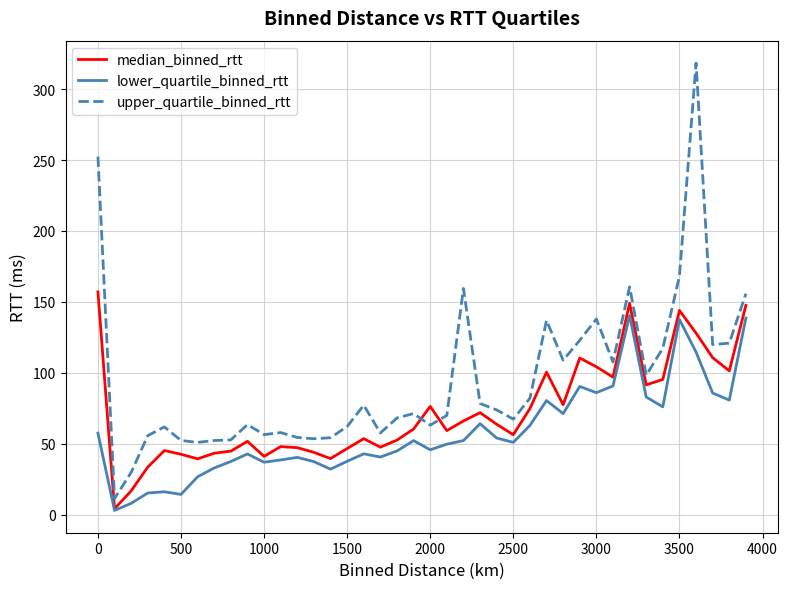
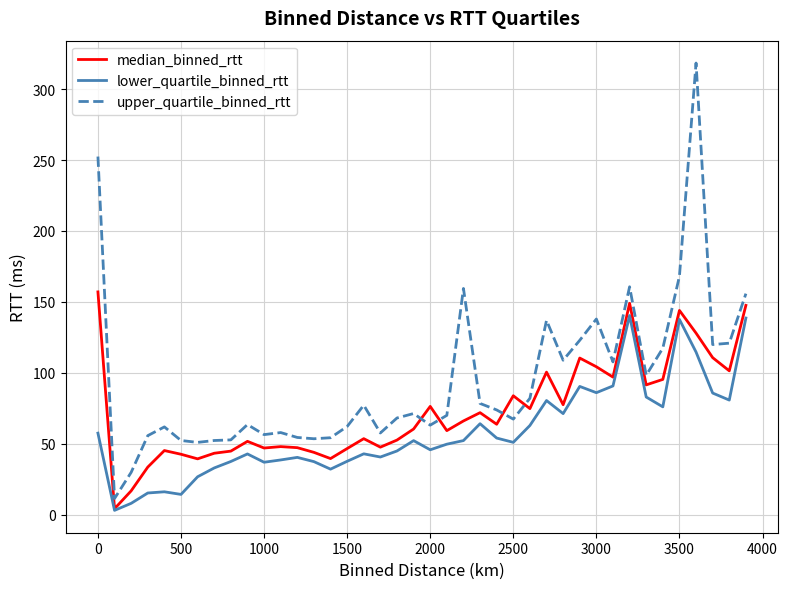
  {
    "median_binned_rtt": {
      "0": 157,
      "500": 43,
-     "1000": 41,
+     "1000": 47,
      "1500": 47,
      "2000": 76,
-     "2500": 56,
+     "2500": 84,
      "3000": 104,
      "3500": 144
    }
  }
